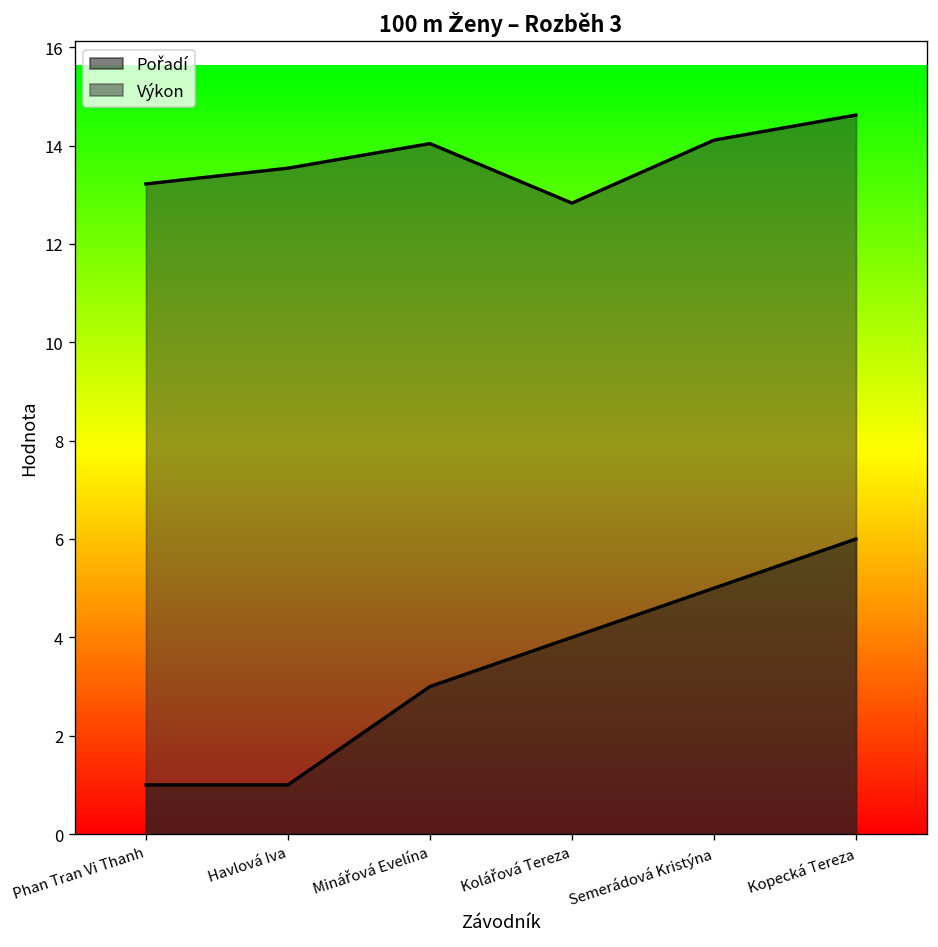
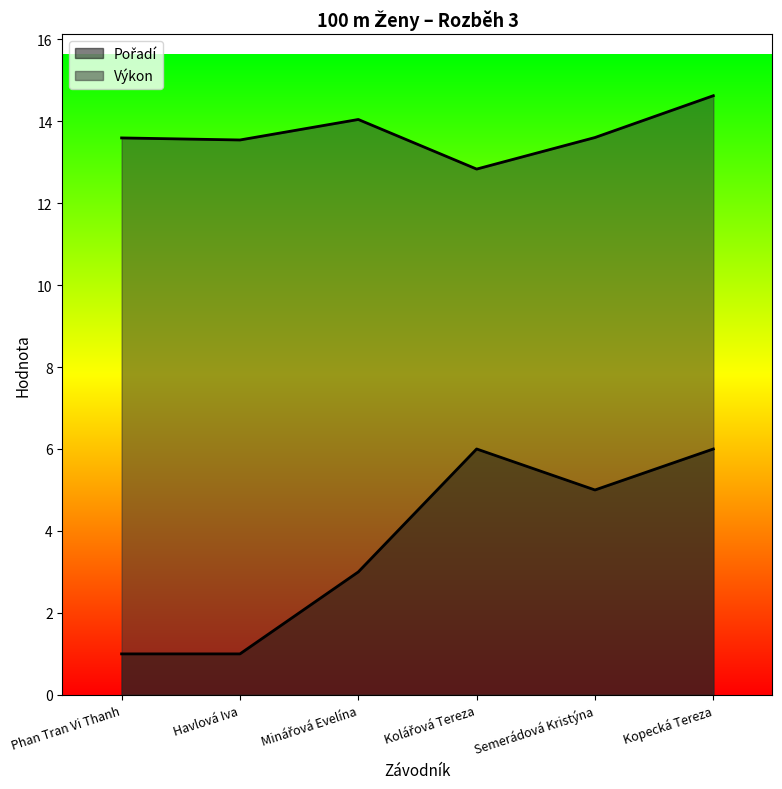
  {
    "Pořadí": {
      "Phan Tran Vi Thanh": 1,
      "Havlová Iva": 1,
      "Minářová Evelína": 3,
-     "Kolářová Tereza": 4,
+     "Kolářová Tereza": 6,
      "Semerádová Kristýna": 5,
      "Kopecká Tereza": 6
    },
    "Výkon": {
-     "Phan Tran Vi Thanh": 13.2,
+     "Phan Tran Vi Thanh": 13.6,
      "Havlová Iva": 13.5,
      "Minářová Evelína": 14.0,
      "Kolářová Tereza": 12.8,
-     "Semerádová Kristýna": 14.1,
+     "Semerádová Kristýna": 13.6,
      "Kopecká Tereza": 14.6
    }
  }
